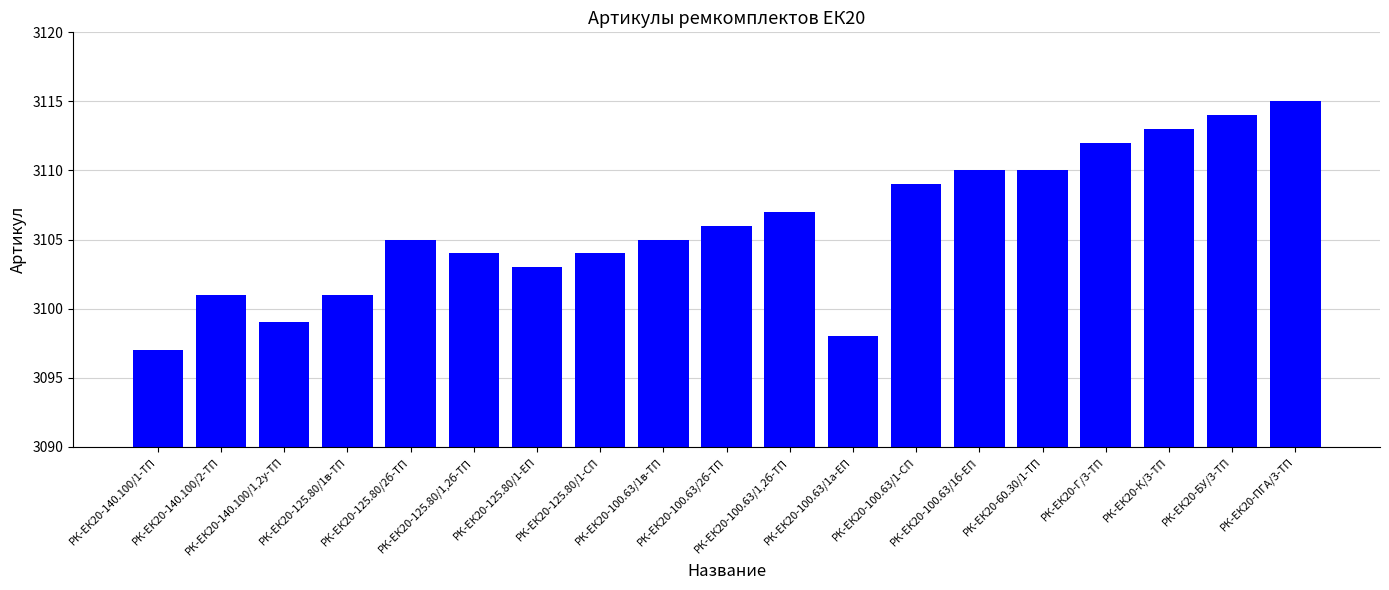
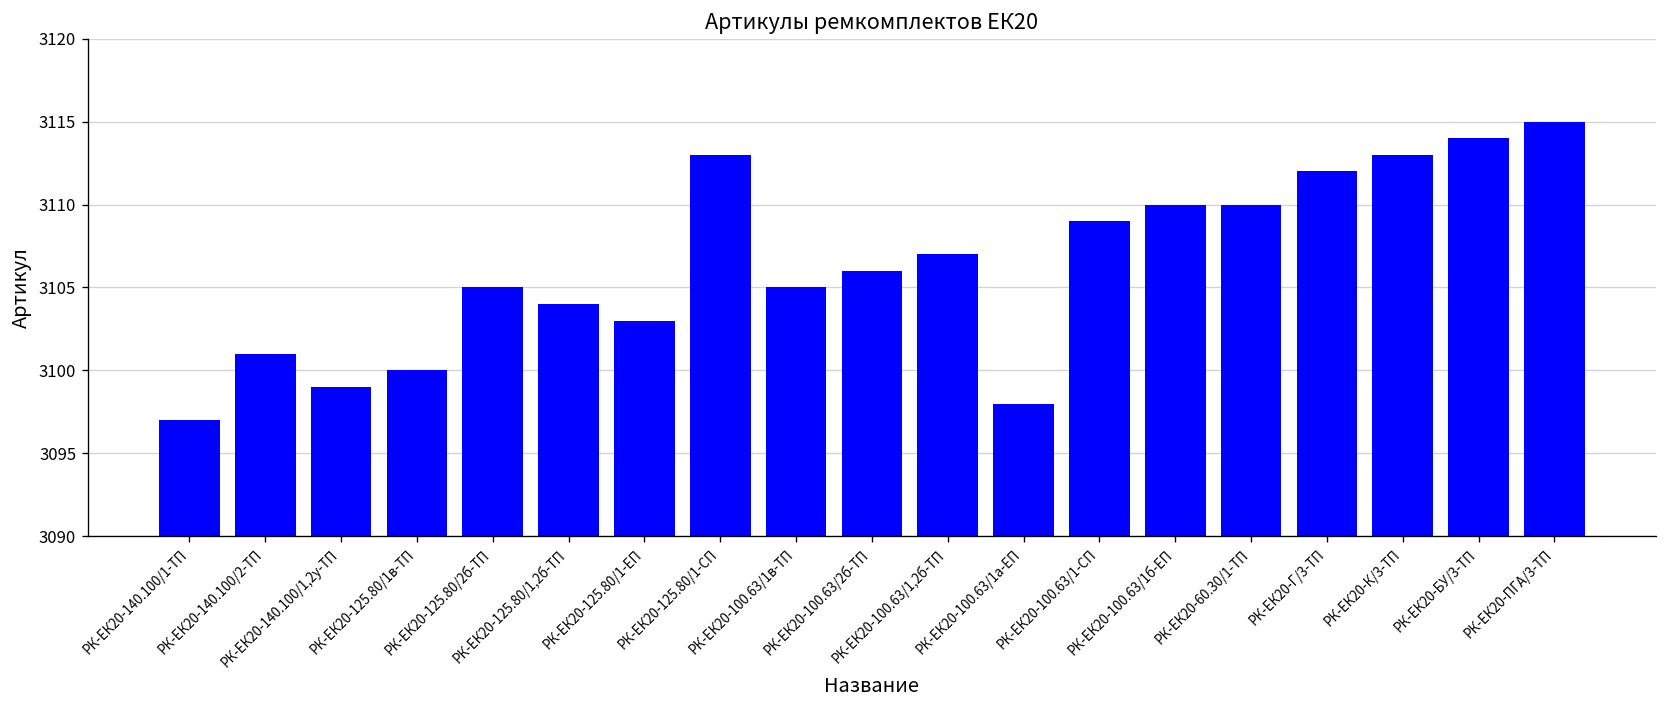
  {
    "РК-ЕК20-140.100/1-ТП": 3097,
    "РК-ЕК20-140.100/2-ТП": 3101,
    "РК-ЕК20-140.100/1,2у-ТП": 3099,
-   "РК-ЕК20-125.80/1в-ТП": 3101,
+   "РК-ЕК20-125.80/1в-ТП": 3100,
    "РК-ЕК20-125.80/2б-ТП": 3105,
    "РК-ЕК20-125.80/1,2б-ТП": 3104,
    "РК-ЕК20-125.80/1-ЕП": 3103,
-   "РК-ЕК20-125.80/1-СП": 3104,
+   "РК-ЕК20-125.80/1-СП": 3113,
    "РК-ЕК20-100.63/1в-ТП": 3105,
    "РК-ЕК20-100.63/2б-ТП": 3106,
    "РК-ЕК20-100.63/1,2б-ТП": 3107,
    "РК-ЕК20-100.63/1а-ЕП": 3098,
    "РК-ЕК20-100.63/1-СП": 3109,
    "РК-ЕК20-100.63/1б-ЕП": 3110,
    "РК-ЕК20-60.30/1-ТП": 3110,
    "РК-ЕК20-Г/3-ТП": 3112,
    "РК-ЕК20-К/3-ТП": 3113,
    "РК-ЕК20-БУ/3-ТП": 3114,
    "РК-ЕК20-ПГА/3-ТП": 3115
  }
